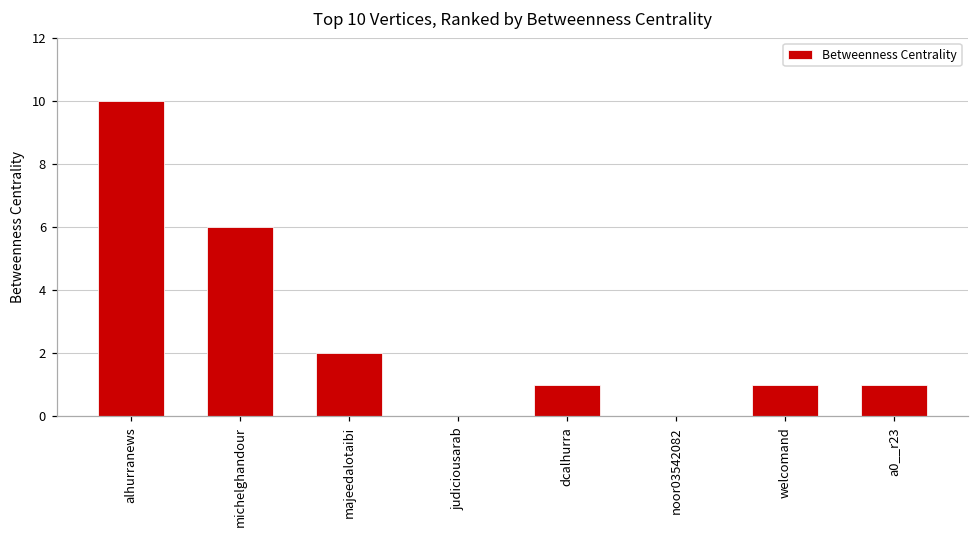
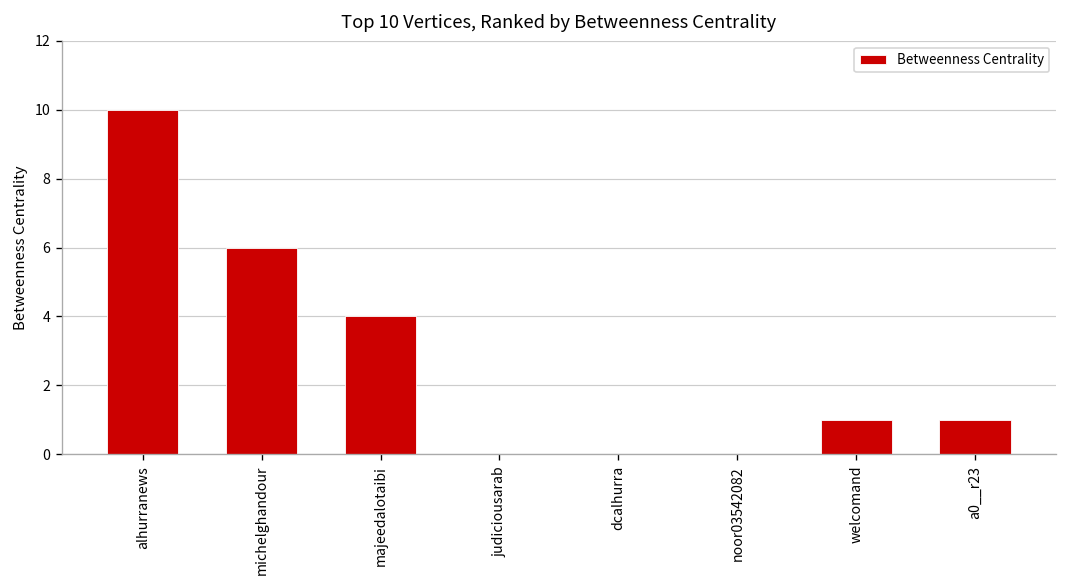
  {
    "alhurranews": 10,
    "michelghandour": 6,
-   "majeedalotaibi": 2,
+   "majeedalotaibi": 4,
    "judiciousarab": 0,
-   "dcalhurra": 1,
+   "dcalhurra": 0,
    "noor03542082": 0,
    "welcomand": 1,
    "a0__r23": 1
  }
